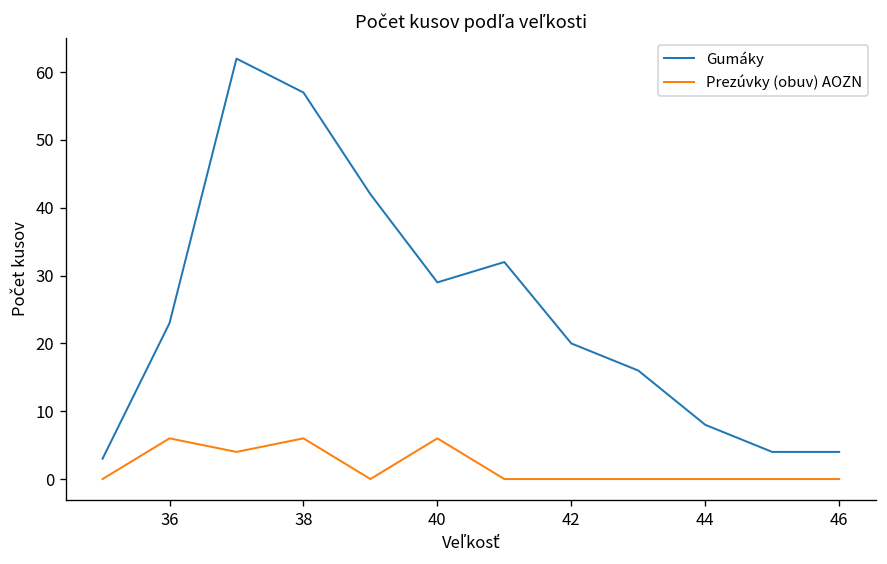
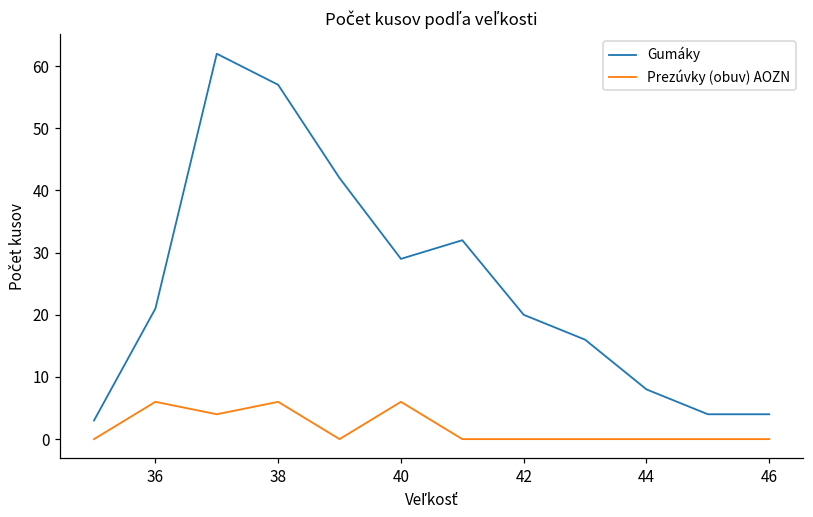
  {
    "Gumáky": {
-     "36": 23,
+     "36": 21,
      "38": 57,
      "40": 29,
      "42": 20,
      "44": 8,
      "46": 4
    },
    "Prezúvky (obuv) AOZN": {
      "36": 6,
      "38": 6,
      "40": 6,
      "42": 0,
      "44": 0,
      "46": 0
    }
  }
